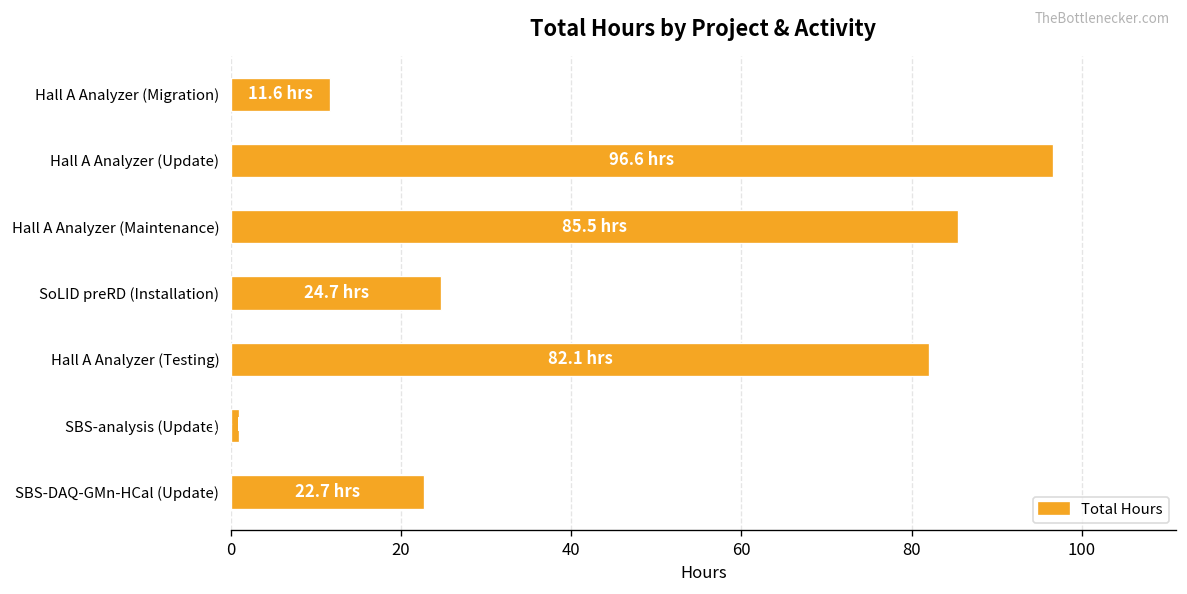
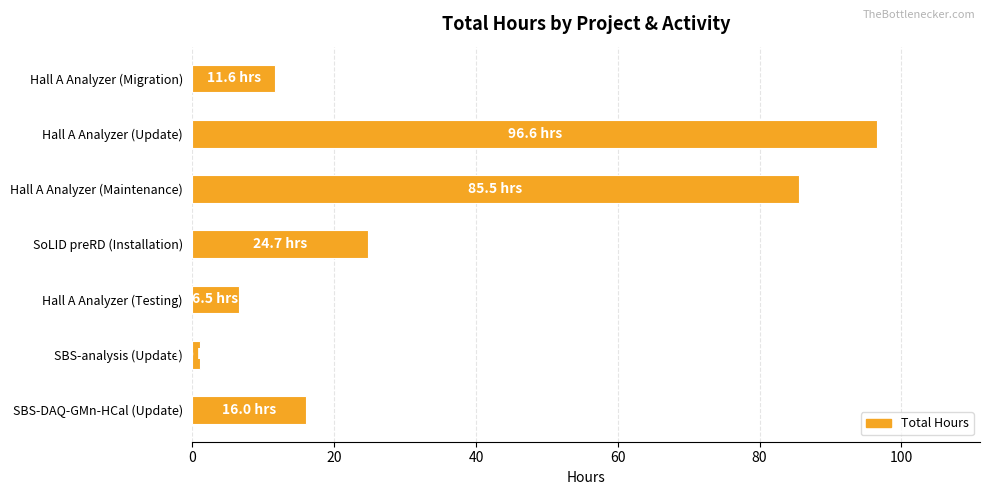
  {
    "Hall A Analyzer (Migration)": 11.6,
    "Hall A Analyzer (Update)": 96.6,
    "Hall A Analyzer (Maintenance)": 85.5,
    "SoLID preRD (Installation)": 24.7,
-   "Hall A Analyzer (Testing)": 82.1,
-   "SBS-DAQ-GMn-HCal (Update)": 22.7
+   "Hall A Analyzer (Testing)": 6.5,
+   "SBS-DAQ-GMn-HCal (Update)": 16.0
  }
